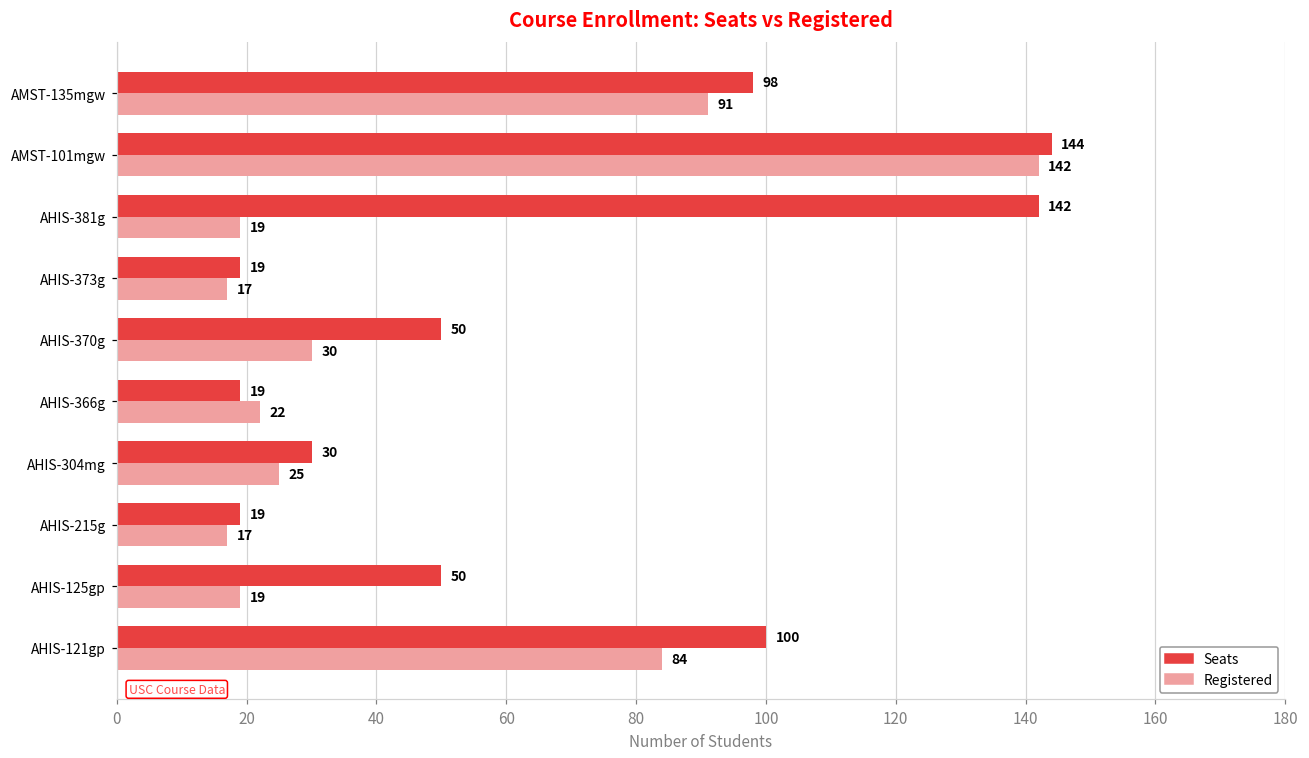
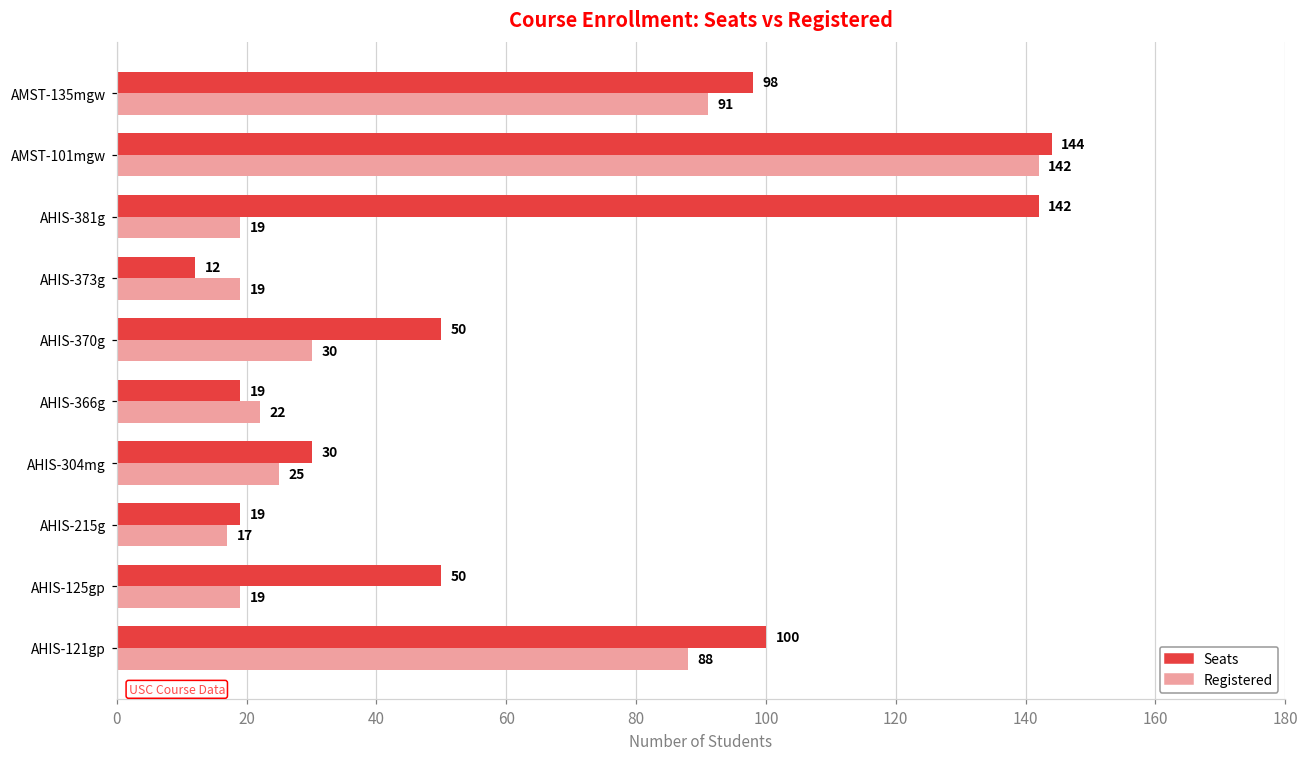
  {
    "Seats": {
      "AMST-135mgw": 98,
      "AMST-101mgw": 144,
      "AHIS-381g": 142,
-     "AHIS-373g": 19,
+     "AHIS-373g": 12,
      "AHIS-370g": 50,
      "AHIS-366g": 19,
      "AHIS-304mg": 30,
      "AHIS-215g": 19,
      "AHIS-125gp": 50,
      "AHIS-121gp": 100
    },
    "Registered": {
      "AMST-135mgw": 91,
      "AMST-101mgw": 142,
      "AHIS-381g": 19,
-     "AHIS-373g": 17,
+     "AHIS-373g": 19,
      "AHIS-370g": 30,
      "AHIS-366g": 22,
      "AHIS-304mg": 25,
      "AHIS-215g": 17,
      "AHIS-125gp": 19,
-     "AHIS-121gp": 84
+     "AHIS-121gp": 88
    }
  }
